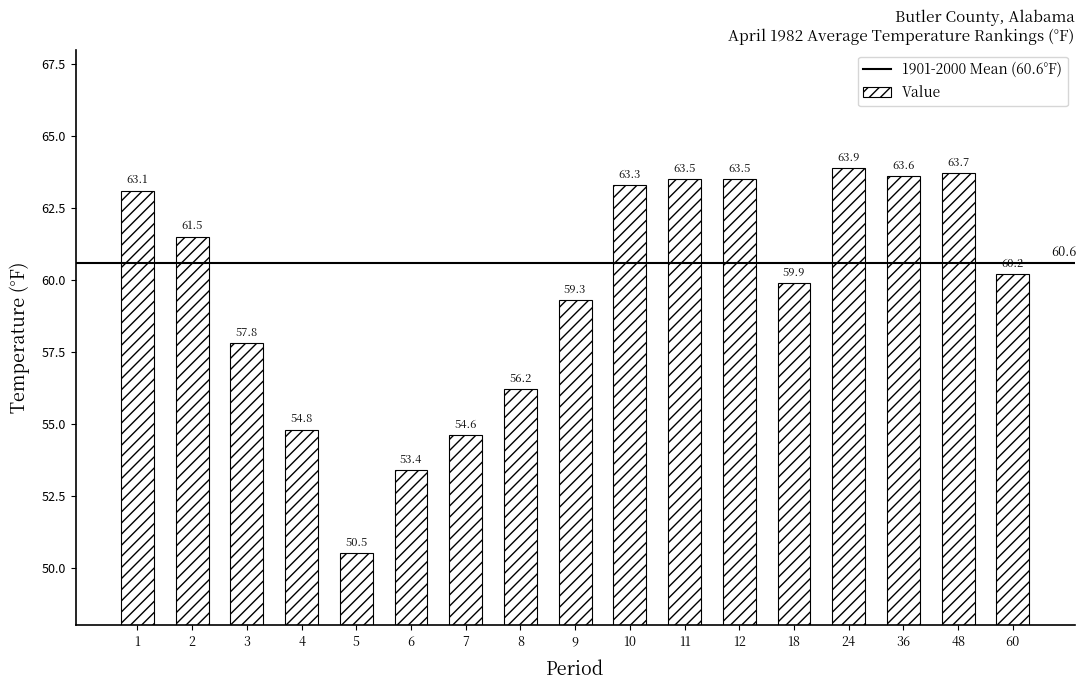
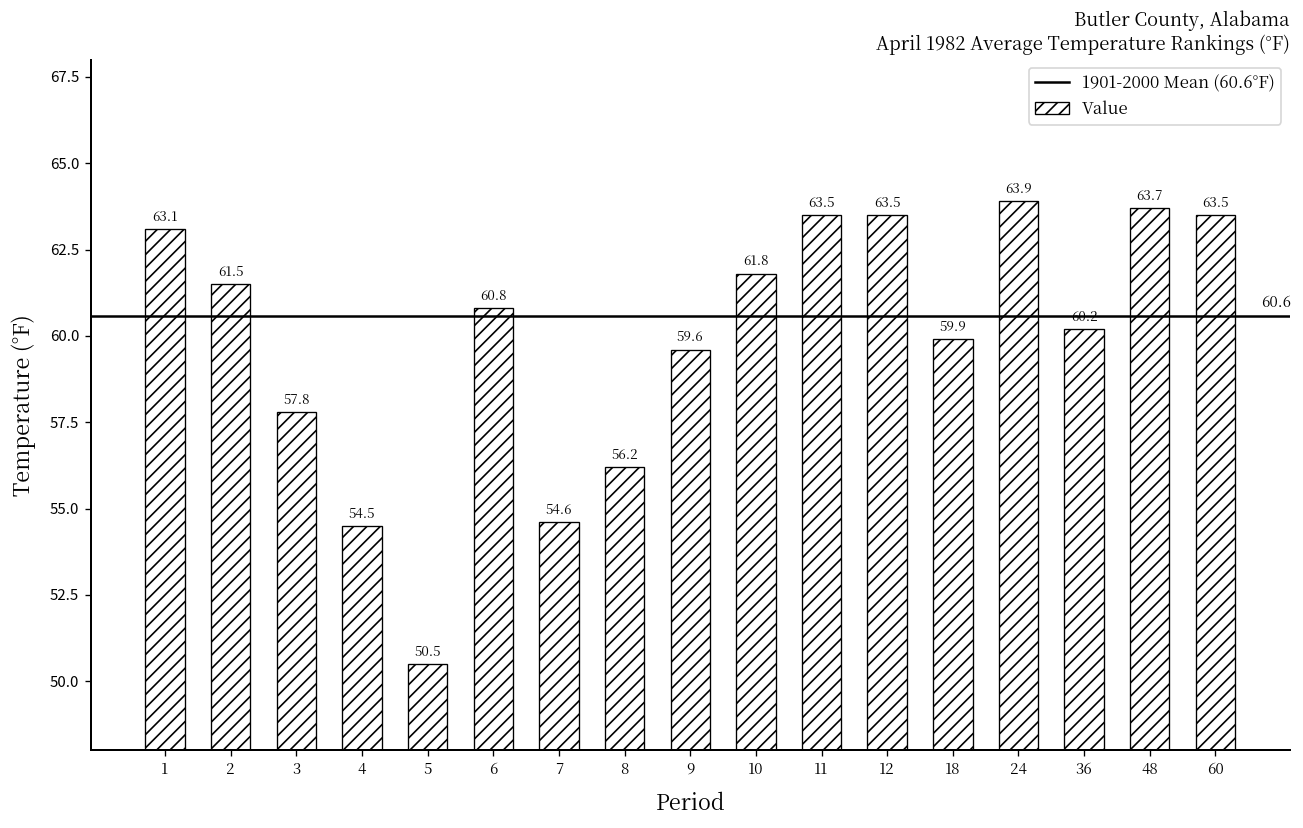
  {
    "1": 63.1,
    "2": 61.5,
    "3": 57.8,
-   "4": 54.8,
+   "4": 54.5,
    "5": 50.5,
-   "6": 53.4,
+   "6": 60.8,
    "7": 54.6,
    "8": 56.2,
-   "9": 59.3,
-   "10": 63.3,
+   "9": 59.6,
+   "10": 61.8,
    "11": 63.5,
    "12": 63.5,
    "18": 59.9,
    "24": 63.9,
-   "36": 63.6,
+   "36": 60.2,
    "48": 63.7,
-   "60": 60.2
+   "60": 63.5
  }
